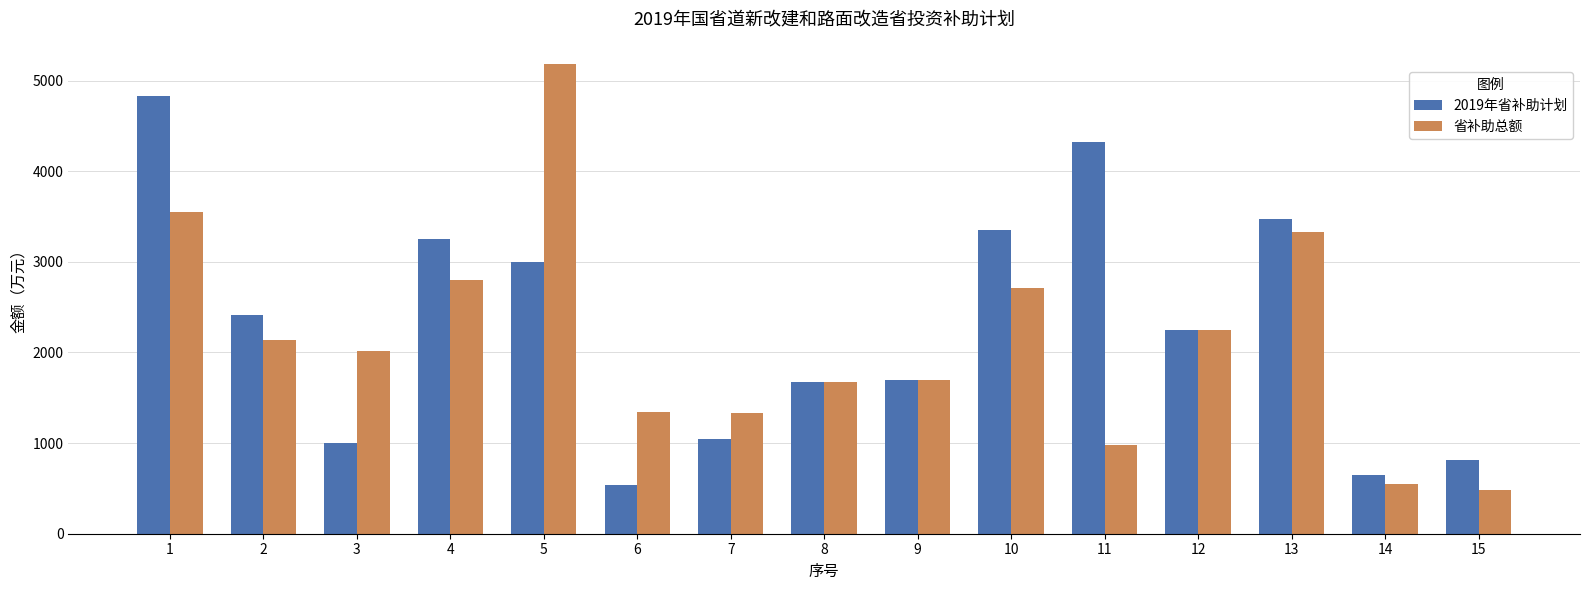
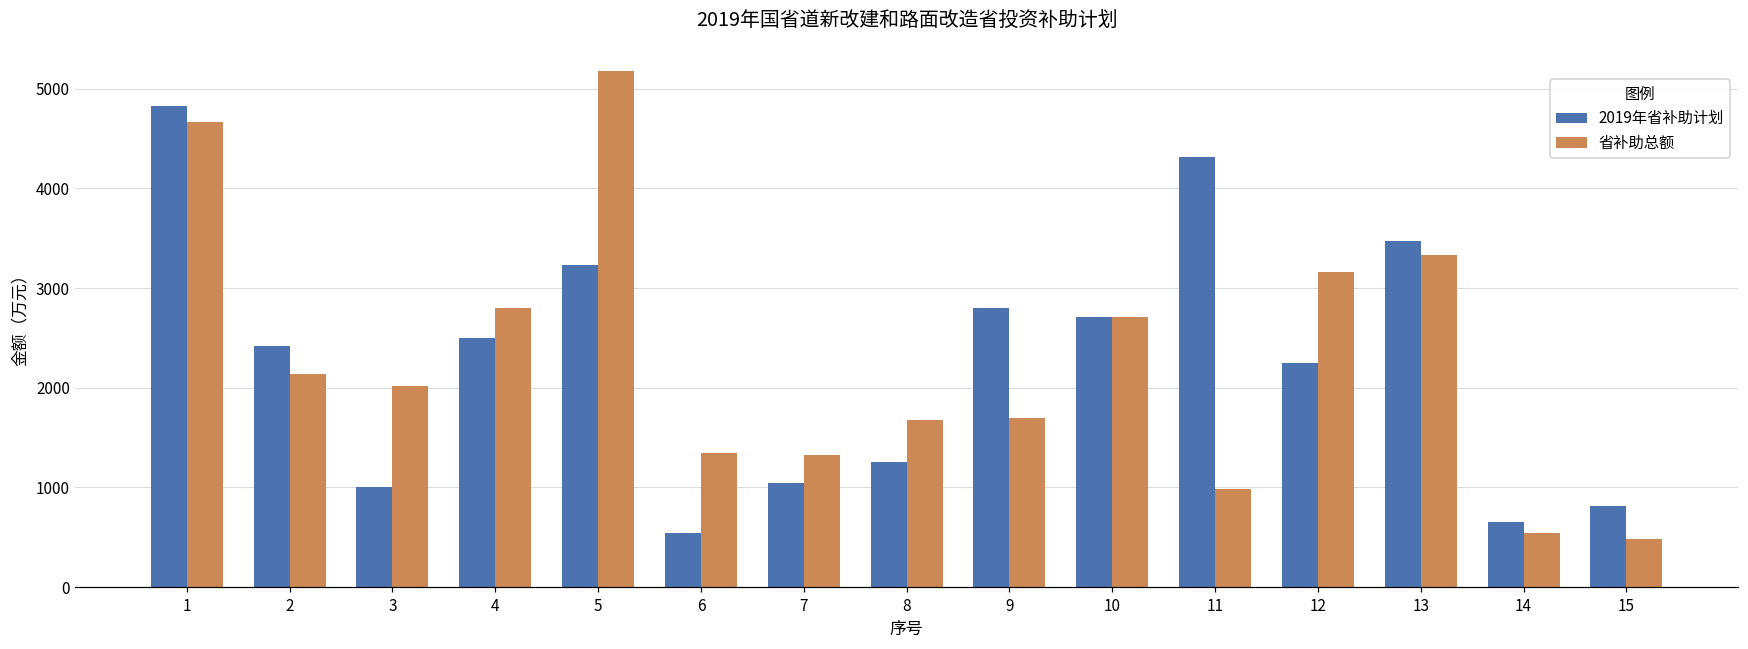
  {
    "2019年省补助计划": {
      "1": 4800,
      "2": 2400,
      "3": 1000,
-     "4": 3200,
-     "5": 3000,
+     "4": 2500,
+     "5": 3200,
      "6": 500,
      "7": 1000,
-     "8": 1700,
-     "9": 1700,
-     "10": 3400,
+     "8": 1300,
+     "9": 2800,
+     "10": 2700,
      "11": 4300,
      "12": 2200,
      "13": 3500,
      "14": 600,
      "15": 800
    },
    "省补助总额": {
-     "1": 3600,
+     "1": 4700,
      "2": 2100,
      "3": 2000,
      "4": 2800,
      "5": 5200,
      "6": 1300,
      "7": 1300,
      "8": 1700,
      "9": 1700,
      "10": 2700,
      "11": 1000,
-     "12": 2200,
+     "12": 3200,
      "13": 3300,
      "14": 500,
      "15": 500
    }
  }
